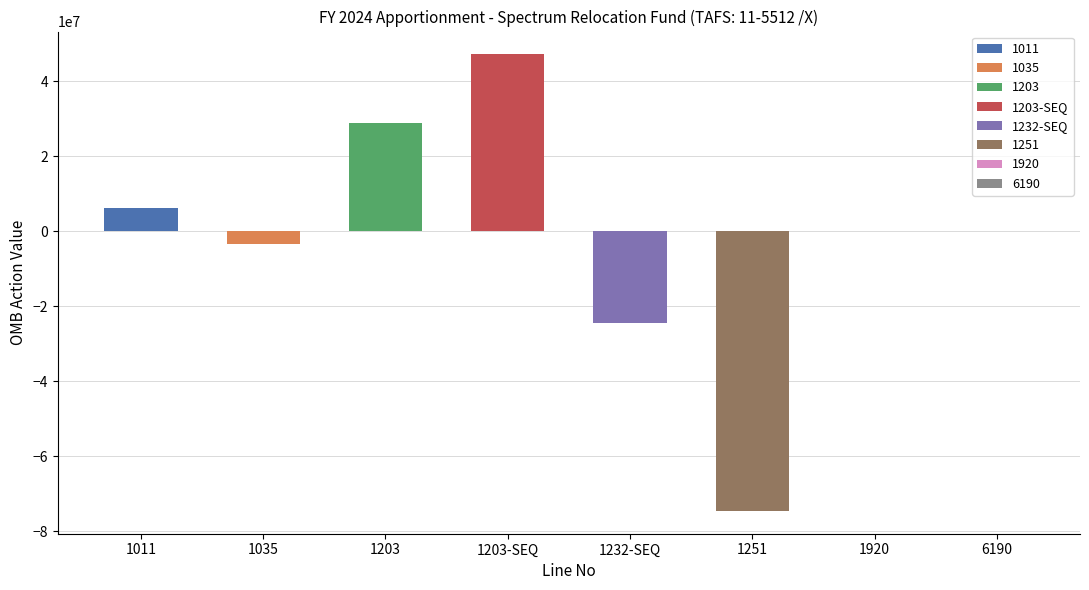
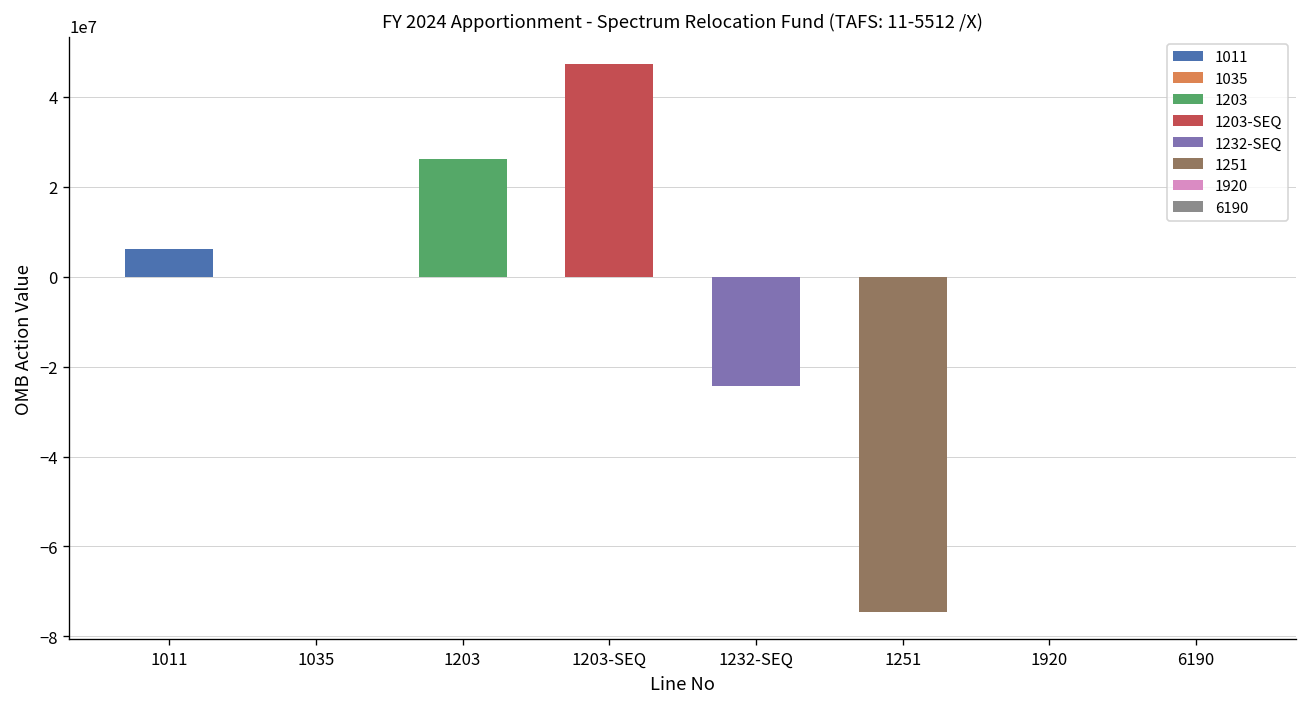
  {
    "1011": 6000000,
-   "1035": -3000000,
-   "1203": 29000000,
+   "1035": 0,
+   "1203": 26000000,
    "1203-SEQ": 47000000,
    "1232-SEQ": -24000000,
    "1251": -75000000,
    "1920": 0,
    "6190": 0
  }
